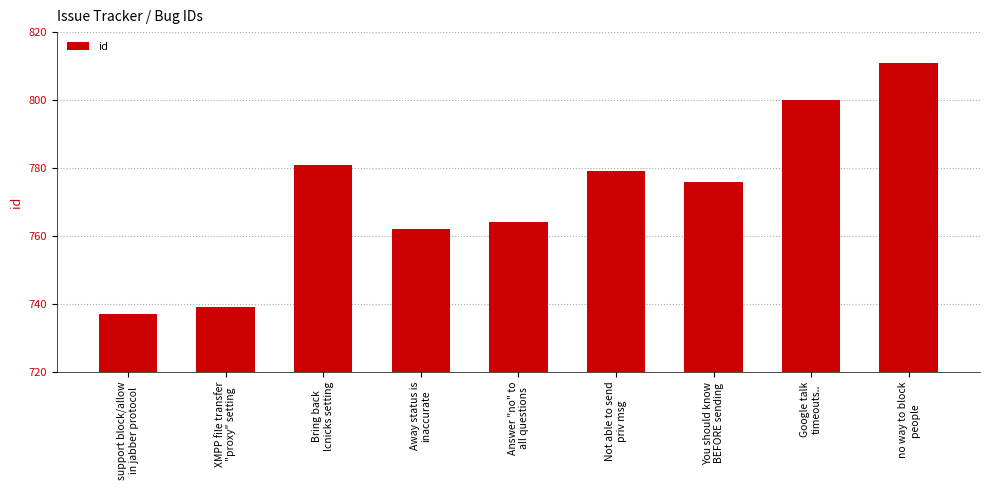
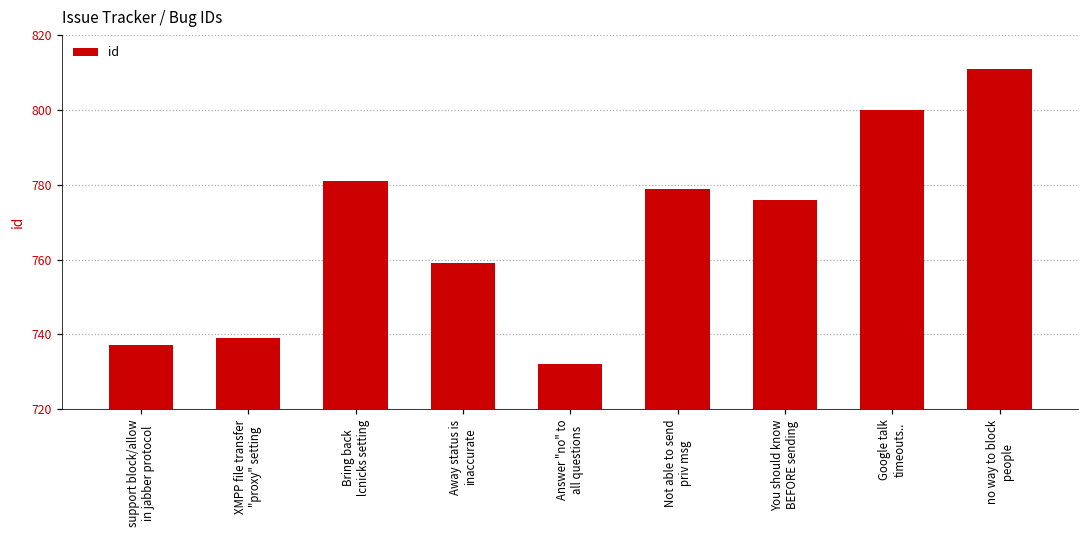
  {
    "support block/allow in jabber protocol": 737,
    "XMPP file transfer \"proxy\" setting": 739,
    "Bring back lcnicks setting": 781,
-   "Away status is inaccurate": 762,
-   "Answer \"no\" to all questions": 764,
+   "Away status is inaccurate": 759,
+   "Answer \"no\" to all questions": 732,
    "Not able to send priv msg": 779,
    "You should know BEFORE sending": 776,
    "Google talk timeouts..": 800,
    "no way to block people": 811
  }
